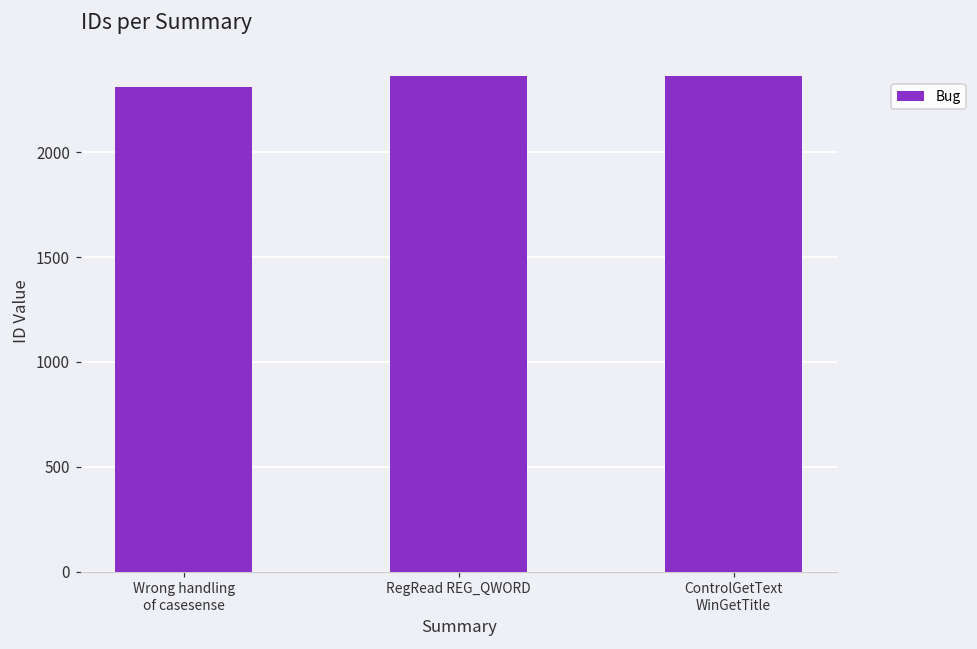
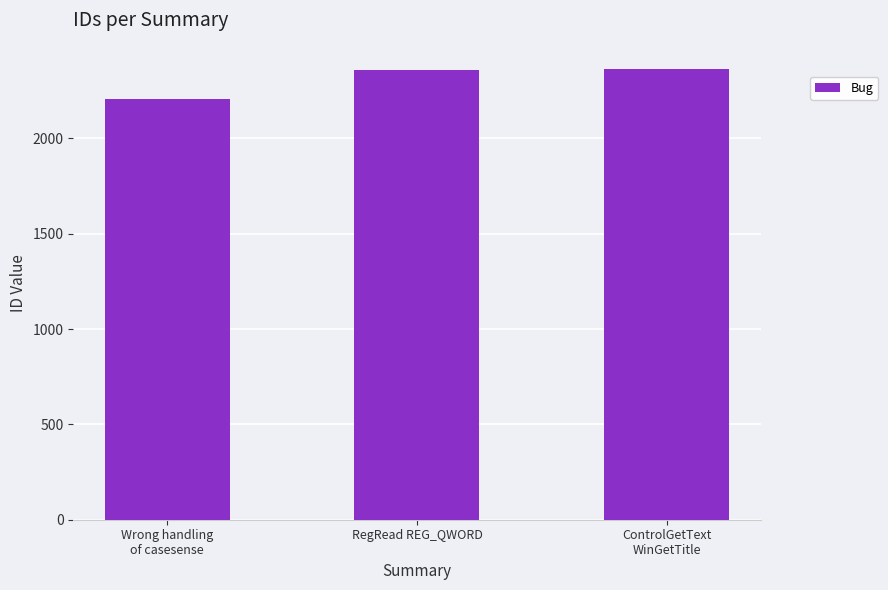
  {
-   "Wrong handling of casesense": 2310,
+   "Wrong handling of casesense": 2210,
    "RegRead REG_QWORD": 2360,
    "ControlGetText WinGetTitle": 2360
  }
